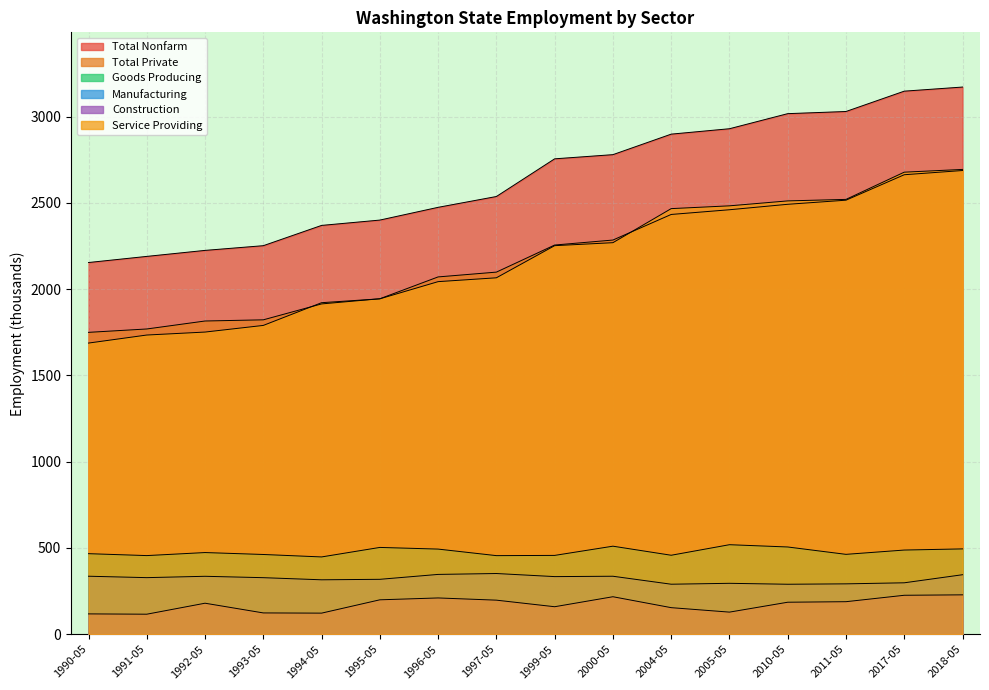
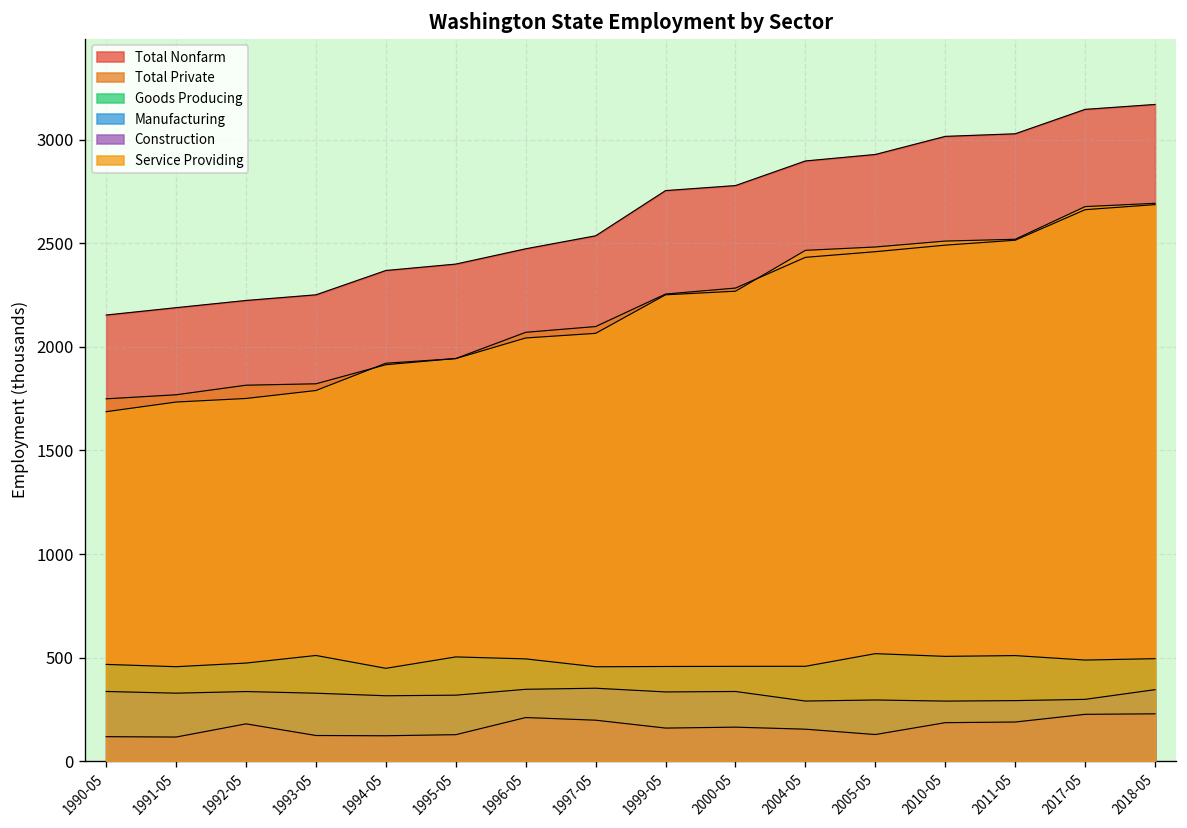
  {
    "Goods Producing": {
      "1990-05": 470,
      "1991-05": 460,
      "1992-05": 470,
-     "1993-05": 460,
+     "1993-05": 510,
      "1994-05": 450,
      "1995-05": 500,
      "1996-05": 490,
      "1997-05": 460,
      "1999-05": 460,
-     "2000-05": 510,
+     "2000-05": 460,
      "2004-05": 460,
      "2005-05": 520,
      "2010-05": 510,
-     "2011-05": 460,
+     "2011-05": 510,
      "2017-05": 490,
      "2018-05": 490
    },
    "Manufacturing": {
      "1990-05": 340,
      "1991-05": 330,
      "1992-05": 340,
      "1993-05": 330,
      "1994-05": 320,
      "1995-05": 320,
      "1996-05": 350,
      "1997-05": 350,
      "1999-05": 330,
      "2000-05": 340,
      "2004-05": 290,
      "2005-05": 300,
      "2010-05": 290,
      "2011-05": 290,
      "2017-05": 300,
      "2018-05": 340
    },
    "Construction": {
      "1990-05": 120,
      "1991-05": 120,
      "1992-05": 180,
      "1993-05": 120,
      "1994-05": 120,
-     "1995-05": 200,
+     "1995-05": 130,
      "1996-05": 210,
      "1997-05": 200,
      "1999-05": 160,
-     "2000-05": 220,
+     "2000-05": 160,
      "2004-05": 150,
      "2005-05": 130,
      "2010-05": 190,
      "2011-05": 190,
      "2017-05": 230,
      "2018-05": 230
    }
  }
